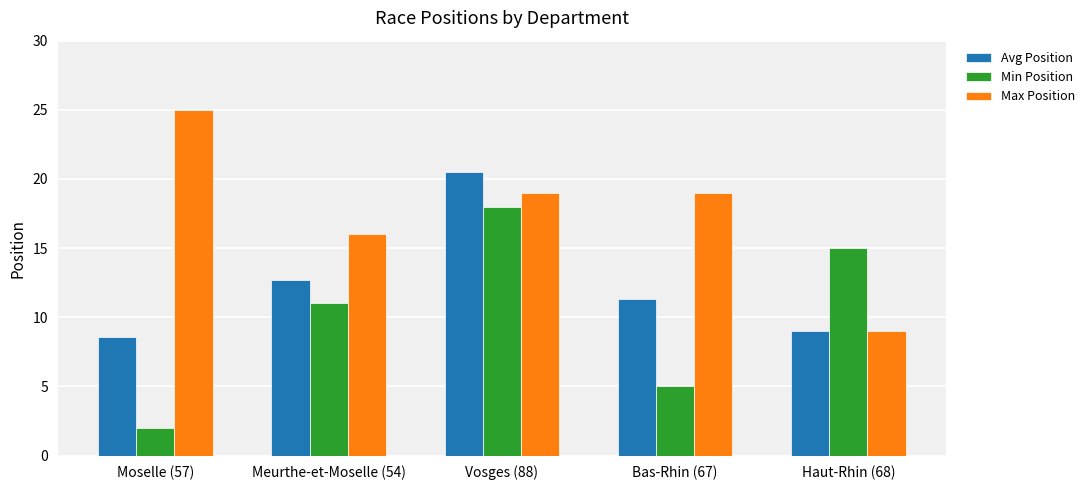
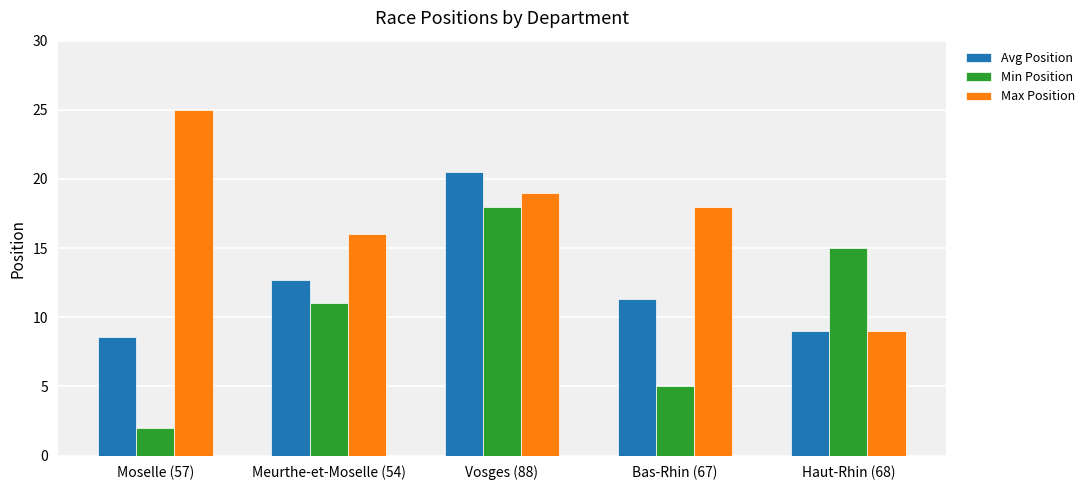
  {
    "Avg Position": {
      "Moselle (57)": 8.6,
      "Meurthe-et-Moselle (54)": 12.7,
      "Vosges (88)": 20.5,
      "Bas-Rhin (67)": 11.3,
      "Haut-Rhin (68)": 9
    },
    "Min Position": {
      "Moselle (57)": 2,
      "Meurthe-et-Moselle (54)": 11,
      "Vosges (88)": 18,
      "Bas-Rhin (67)": 5,
      "Haut-Rhin (68)": 15
    },
    "Max Position": {
      "Moselle (57)": 25,
      "Meurthe-et-Moselle (54)": 16,
      "Vosges (88)": 19,
-     "Bas-Rhin (67)": 19,
+     "Bas-Rhin (67)": 18,
      "Haut-Rhin (68)": 9
    }
  }
